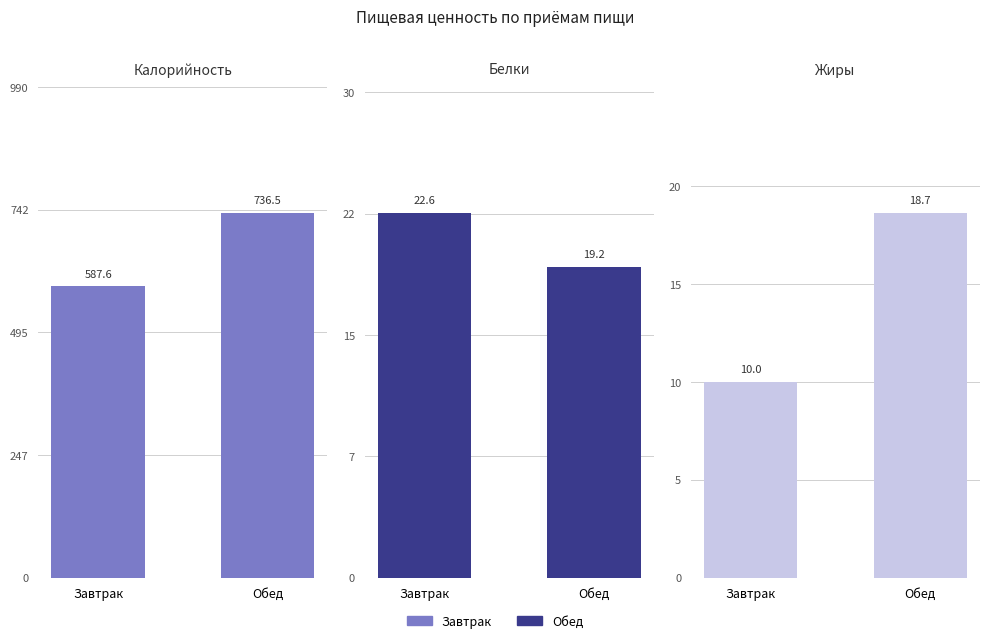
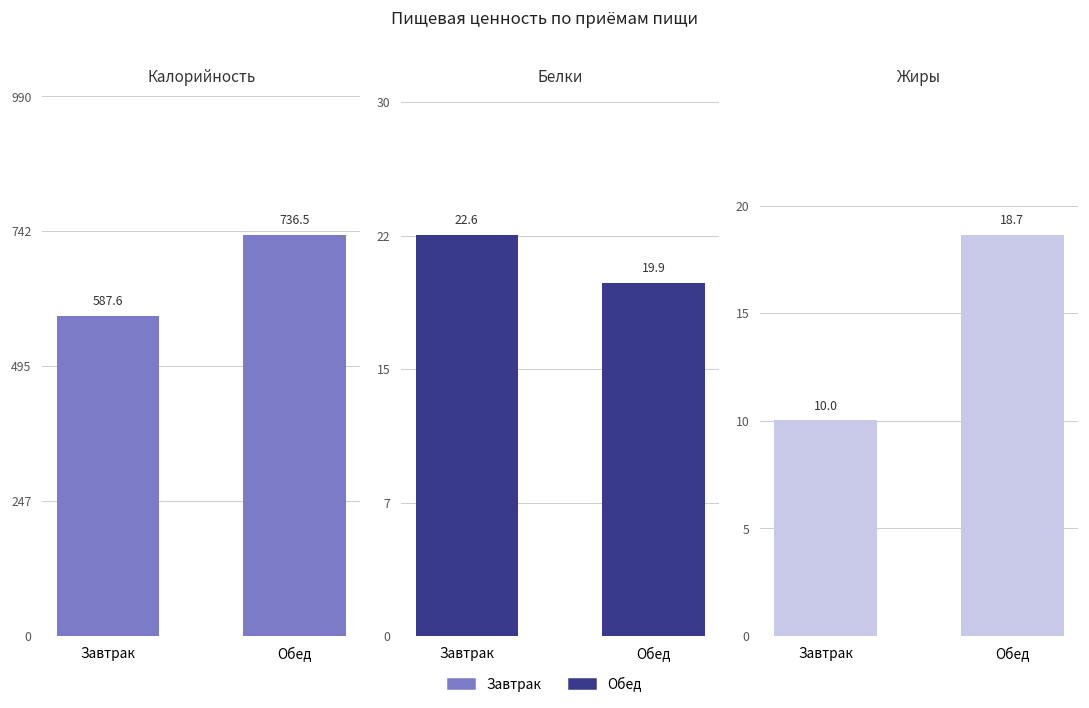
  {
    "Калорийность": {
      "Завтрак": 587.6,
      "Обед": 736.5
    },
    "Белки": {
      "Завтрак": 22.6,
-     "Обед": 19.2
+     "Обед": 19.9
    },
    "Жиры": {
      "Завтрак": 10.0,
      "Обед": 18.7
    }
  }
